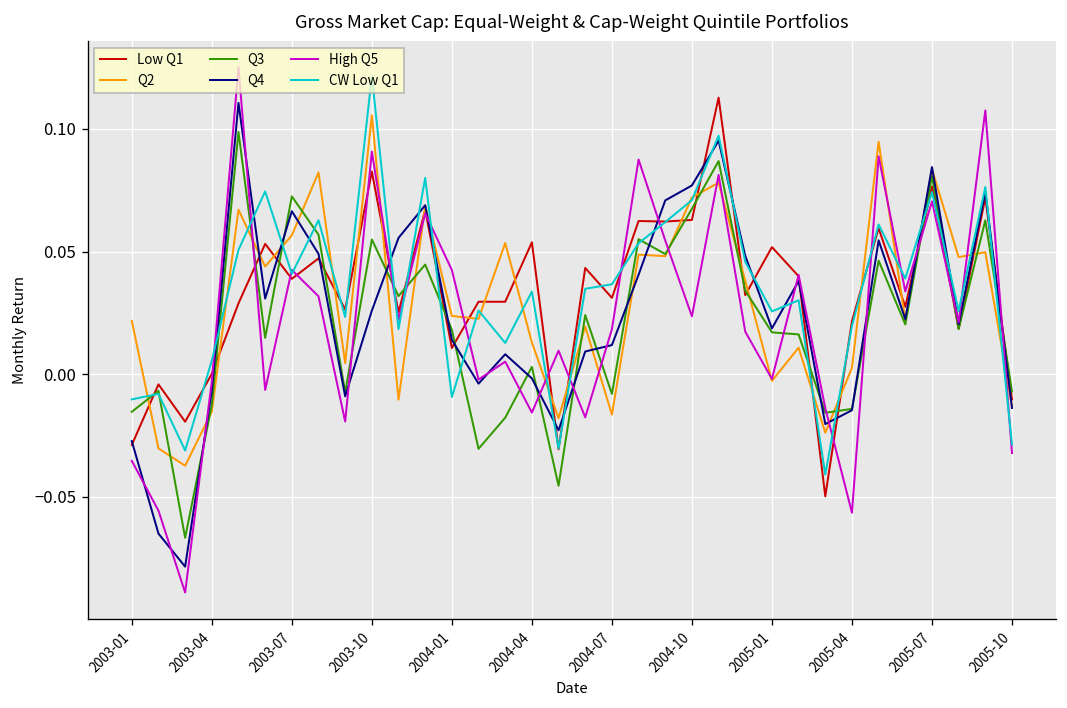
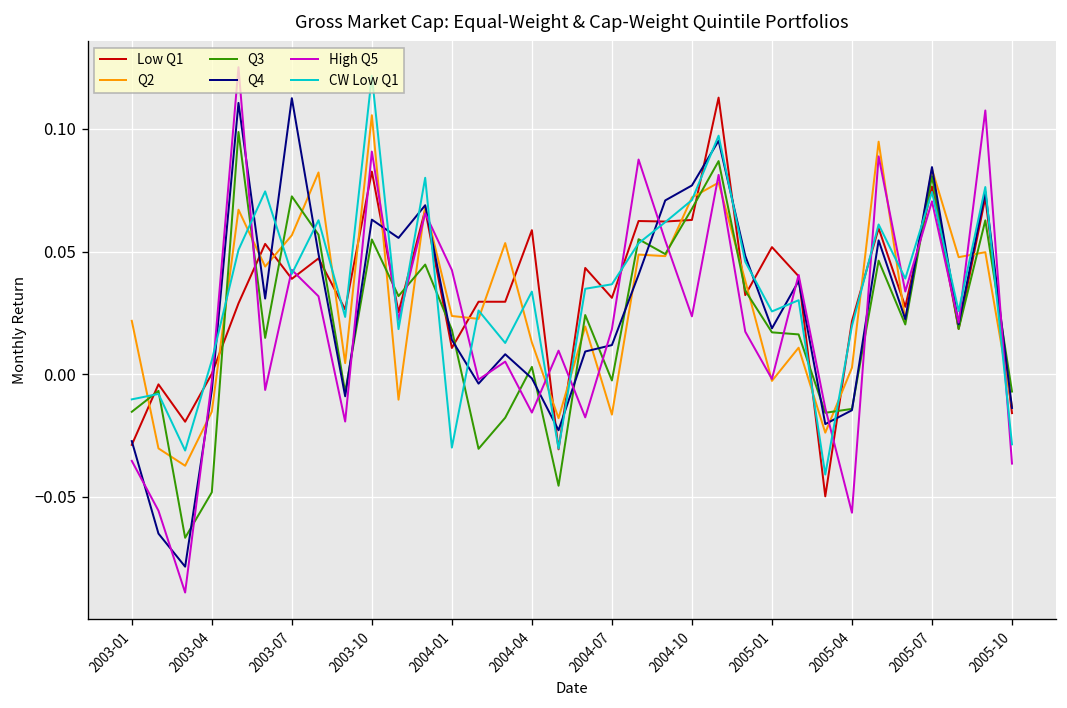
  {
    "Low Q1": {
      "2003-01": -0.029,
      "2003-04": 0.000,
      "2003-07": 0.039,
      "2003-10": 0.083,
      "2004-01": 0.011,
-     "2004-04": 0.054,
+     "2004-04": 0.059,
      "2004-07": 0.031,
      "2004-10": 0.063,
      "2005-01": 0.052,
      "2005-04": 0.022,
      "2005-07": 0.077,
-     "2005-10": -0.010
+     "2005-10": -0.016
    },
    "Q2": {
      "2003-01": 0.022,
      "2003-04": -0.015,
      "2003-07": 0.057,
      "2003-10": 0.106,
      "2004-01": 0.024,
      "2004-04": 0.013,
      "2004-07": -0.016,
      "2005-04": 0.003
    },
    "Q3": {
      "2003-01": -0.015,
-     "2003-04": -0.012,
+     "2003-04": -0.048,
      "2003-07": 0.073,
      "2003-10": 0.055,
      "2004-01": 0.018,
      "2004-04": 0.003,
-     "2004-07": -0.008,
+     "2004-07": -0.003,
      "2004-10": 0.067,
      "2005-01": 0.017,
      "2005-07": 0.081,
      "2005-10": -0.007
    },
    "Q4": {
      "2003-01": -0.027,
      "2003-04": -0.007,
-     "2003-07": 0.066,
-     "2003-10": 0.026,
+     "2003-07": 0.113,
+     "2003-10": 0.063,
      "2004-01": 0.014,
      "2004-04": -0.002,
      "2004-07": 0.012,
      "2004-10": 0.077,
      "2005-01": 0.019
    },
    "High Q5": {
      "2003-01": -0.035,
      "2003-04": -0.003,
      "2003-07": 0.043,
      "2003-10": 0.091,
      "2004-01": 0.042,
      "2004-04": -0.016,
      "2004-07": 0.018,
      "2004-10": 0.024,
      "2005-04": -0.056,
      "2005-07": 0.070,
-     "2005-10": -0.032
+     "2005-10": -0.036
    },
    "CW Low Q1": {
      "2003-01": -0.010,
      "2003-04": 0.006,
      "2003-07": 0.041,
-     "2004-01": -0.009,
+     "2004-01": -0.030,
      "2004-04": 0.034,
      "2004-07": 0.037,
      "2005-01": 0.026,
      "2005-04": 0.020,
      "2005-07": 0.074,
      "2005-10": -0.029
    }
  }
